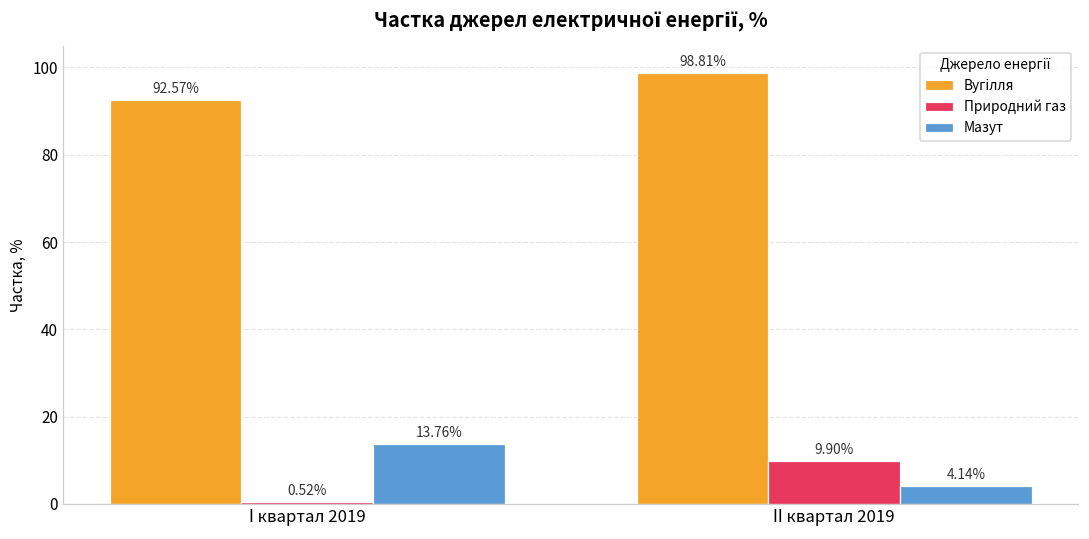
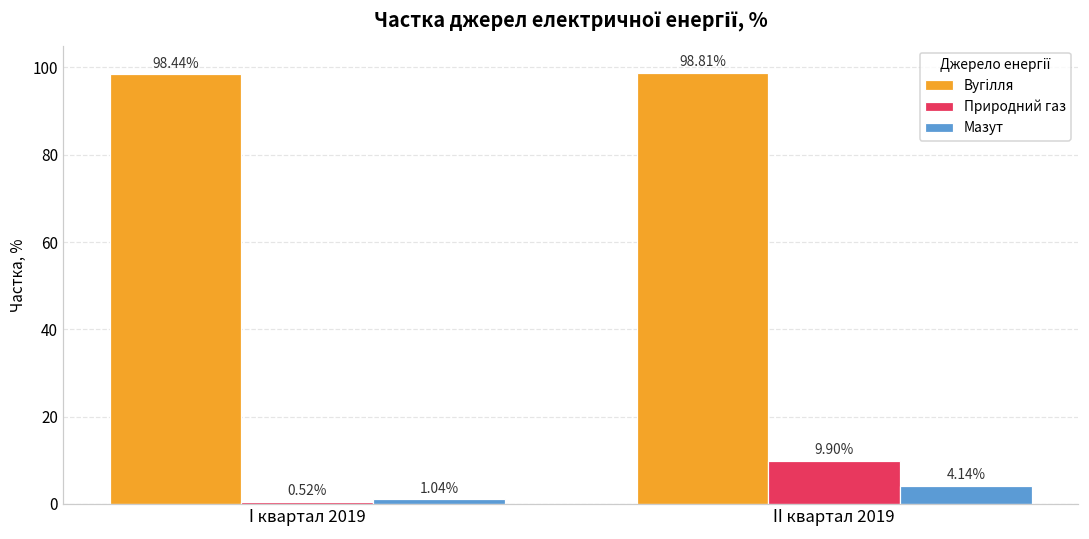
  {
    "Вугілля": {
-     "І квартал 2019": "92.57%",
+     "І квартал 2019": "98.44%",
      "ІІ квартал 2019": "98.81%"
    },
    "Природний газ": {
      "І квартал 2019": "0.52%",
      "ІІ квартал 2019": "9.90%"
    },
    "Мазут": {
-     "І квартал 2019": "13.76%",
+     "І квартал 2019": "1.04%",
      "ІІ квартал 2019": "4.14%"
    }
  }
